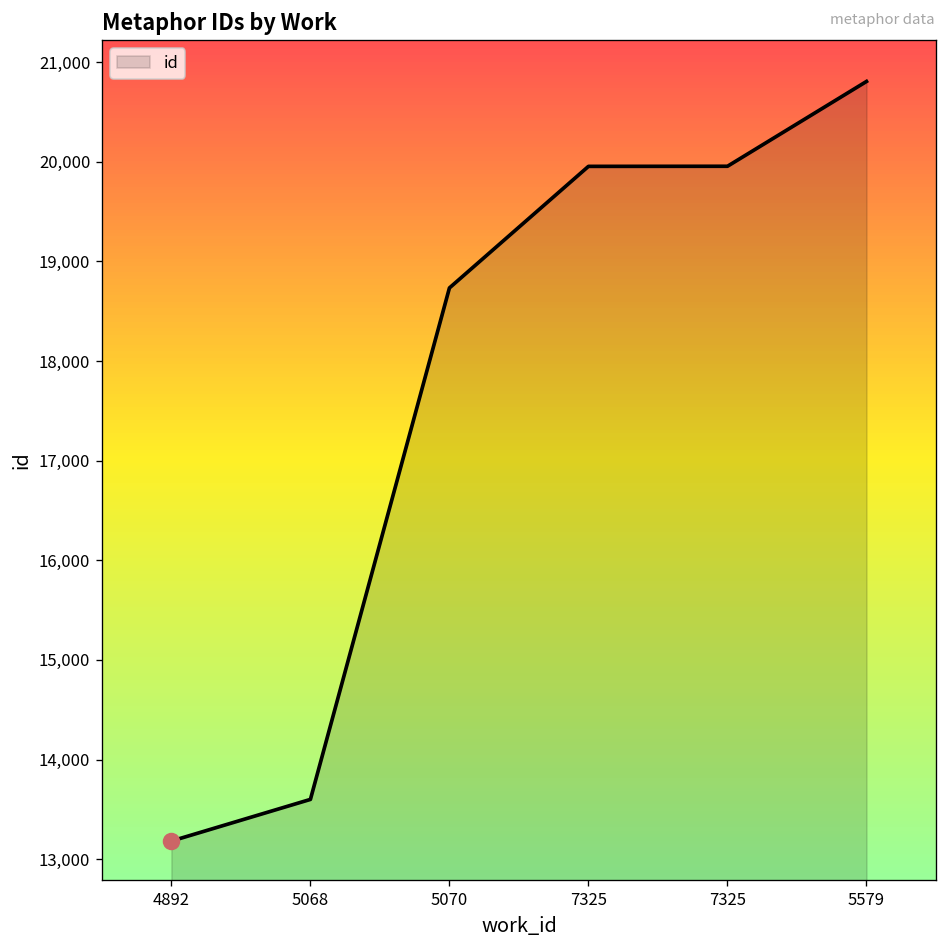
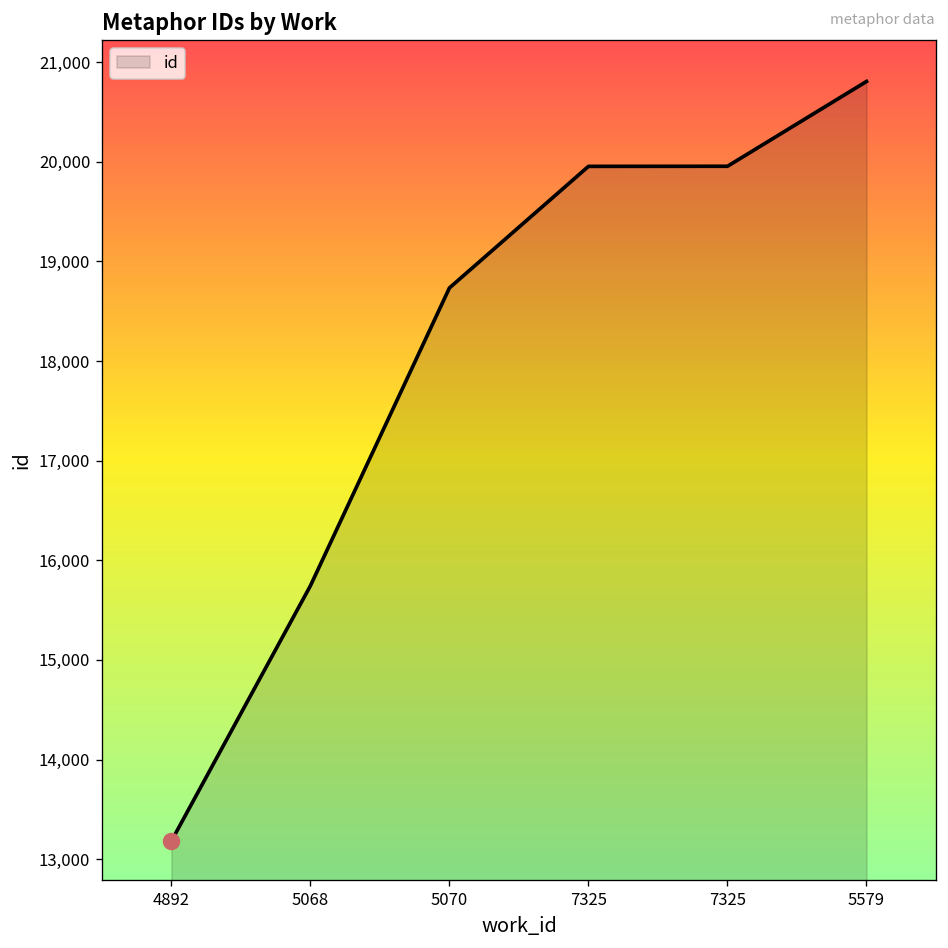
  {
    "id": {
-     "5068": "13,600",
+     "5068": "15,700",
      "5070": "18,700",
      "5579": "20,800"
    }
  }
